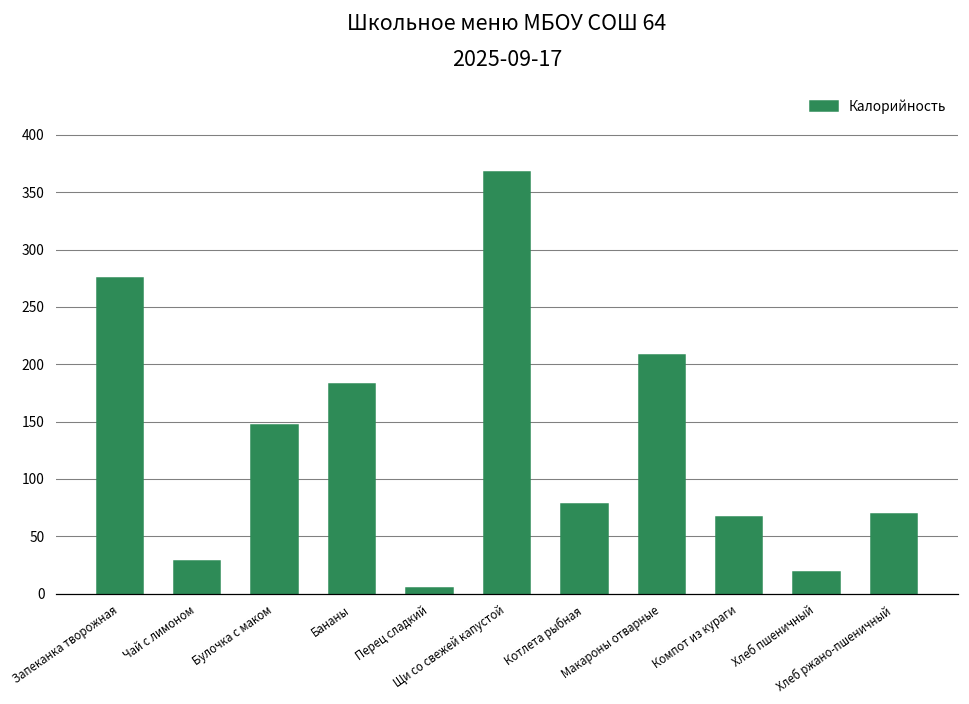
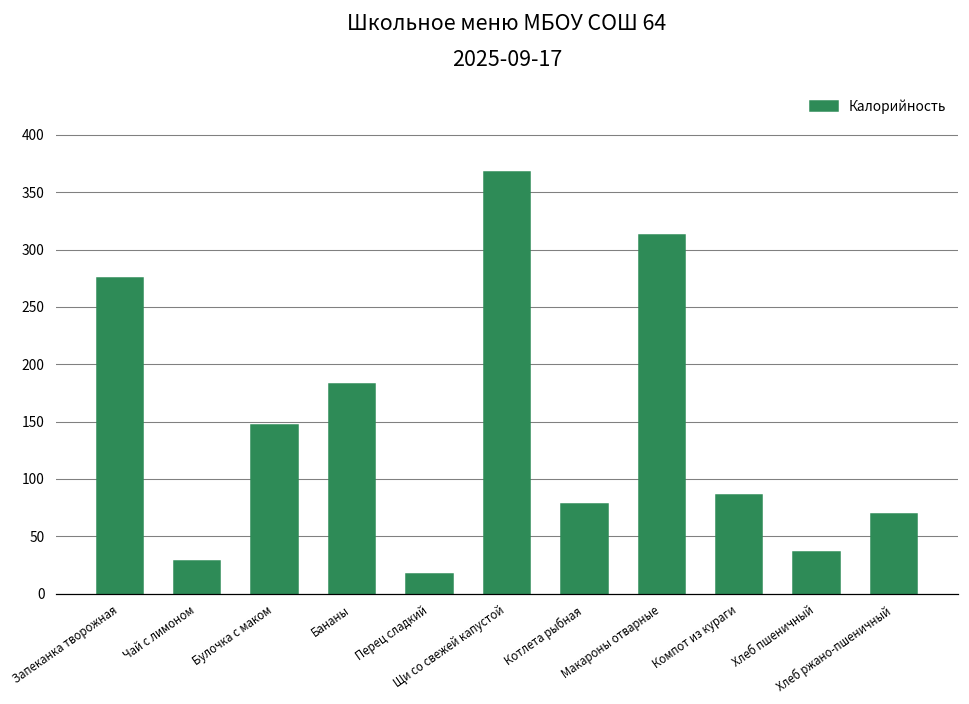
  {
    "Запеканка творожная": 275,
    "Чай с лимоном": 28,
    "Булочка с маком": 147,
    "Бананы": 183,
-   "Перец сладкий": 5,
+   "Перец сладкий": 17,
    "Щи со свежей капустой": 368,
    "Котлета рыбная": 78,
-   "Макароны отварные": 208,
-   "Компот из кураги": 67,
-   "Хлеб пшеничный": 19,
+   "Макароны отварные": 313,
+   "Компот из кураги": 86,
+   "Хлеб пшеничный": 36,
    "Хлеб ржано-пшеничный": 69
  }
